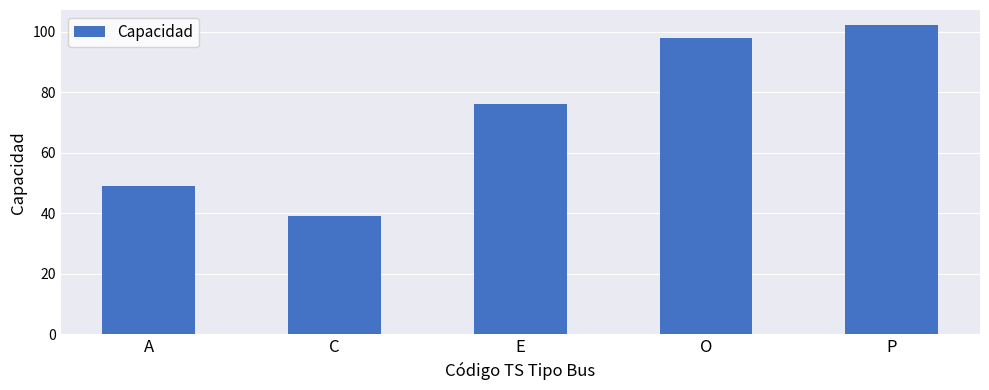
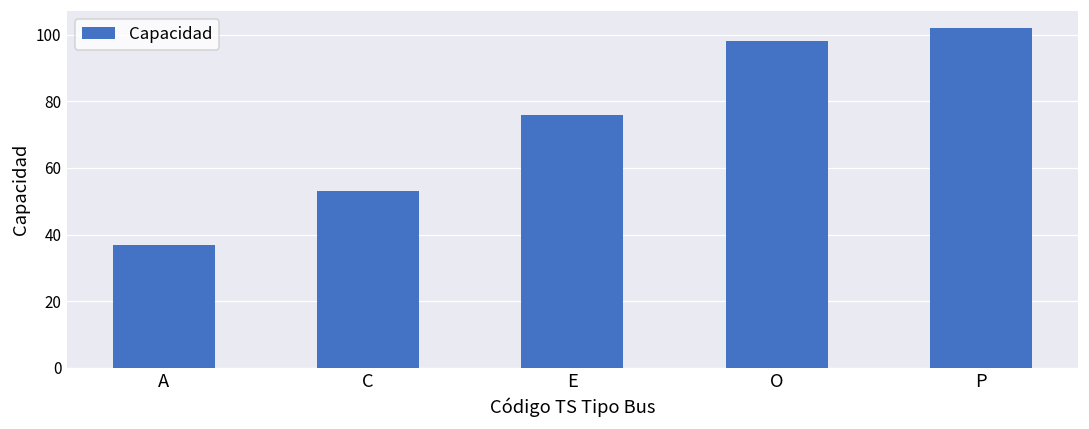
  {
-   "A": 49,
-   "C": 39,
+   "A": 37,
+   "C": 53,
    "E": 76,
    "O": 98,
    "P": 102
  }
